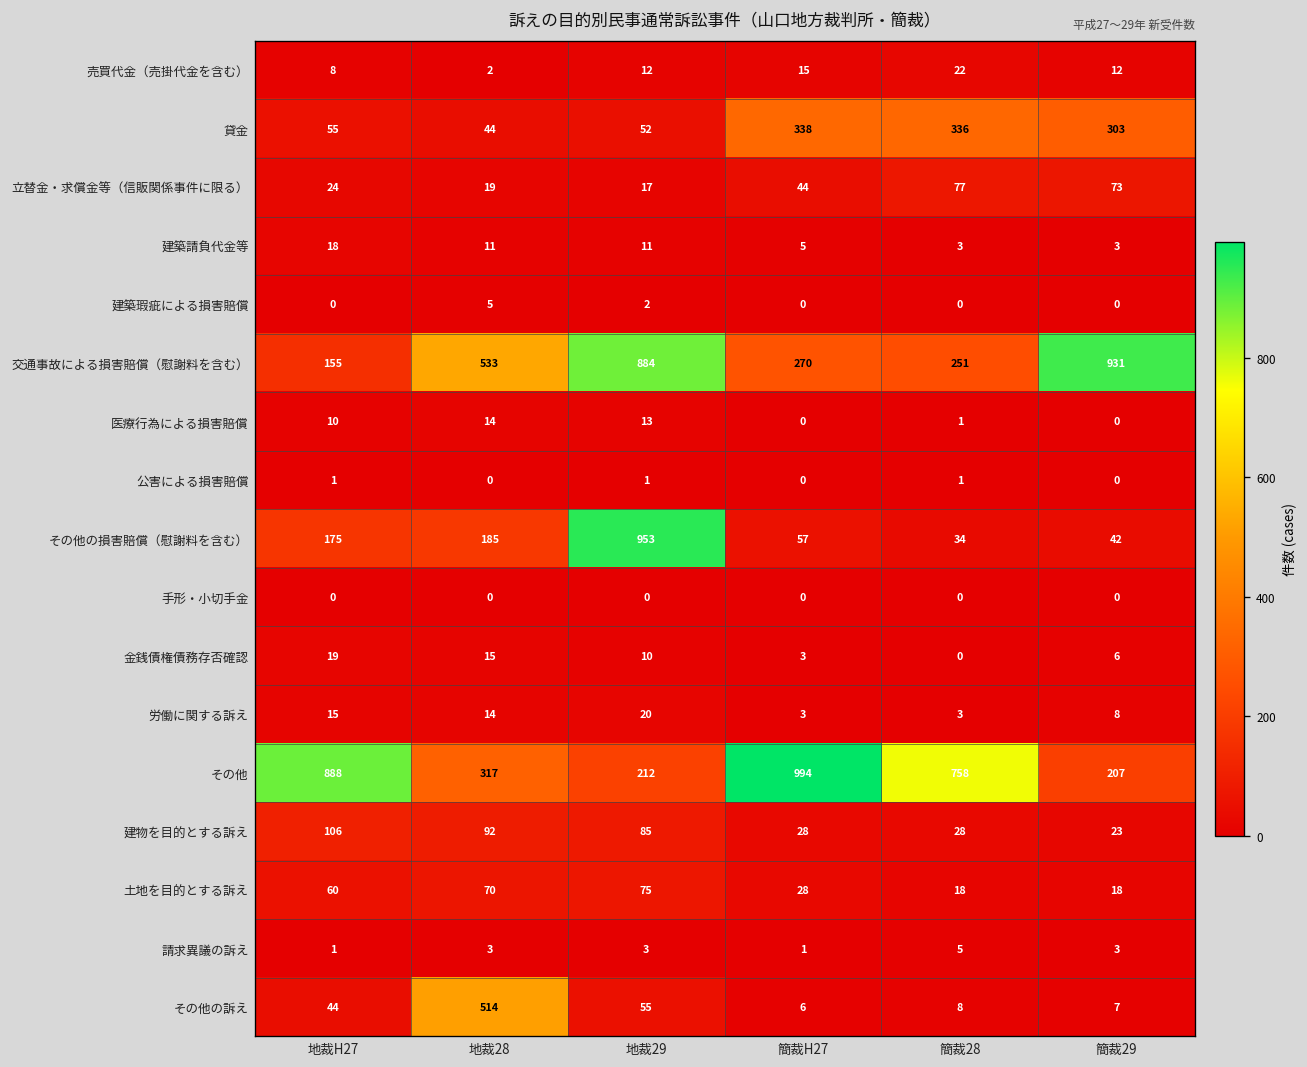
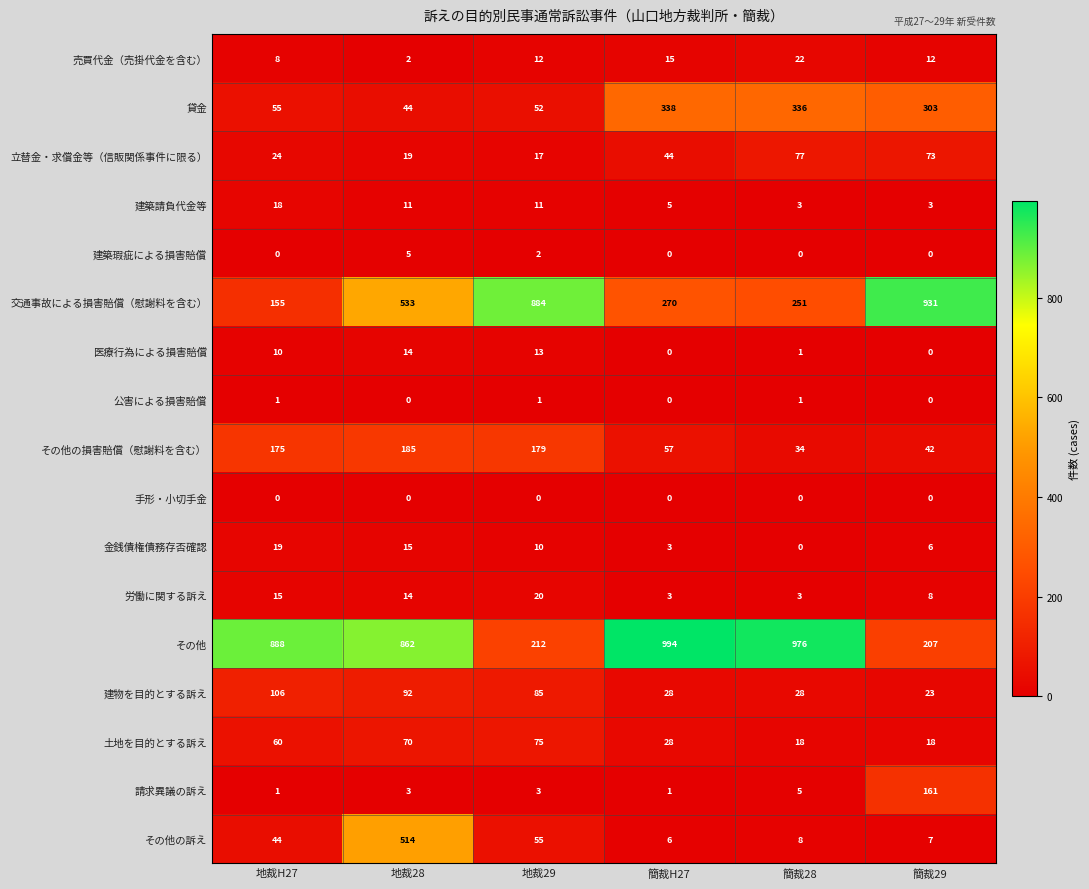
  {
    "売買代金（売掛代金を含む）": {
      "地裁H27": 8,
      "地裁28": 2,
      "地裁29": 12,
      "簡裁H27": 15,
      "簡裁28": 22,
      "簡裁29": 12
    },
    "貸金": {
      "地裁H27": 55,
      "地裁28": 44,
      "地裁29": 52,
      "簡裁H27": 338,
      "簡裁28": 336,
      "簡裁29": 303
    },
    "立替金・求償金等（信販関係事件に限る）": {
      "地裁H27": 24,
      "地裁28": 19,
      "地裁29": 17,
      "簡裁H27": 44,
      "簡裁28": 77,
      "簡裁29": 73
    },
    "建築請負代金等": {
      "地裁H27": 18,
      "地裁28": 11,
      "地裁29": 11,
      "簡裁H27": 5,
      "簡裁28": 3,
      "簡裁29": 3
    },
    "建築瑕疵による損害賠償": {
      "地裁H27": 0,
      "地裁28": 5,
      "地裁29": 2,
      "簡裁H27": 0,
      "簡裁28": 0,
      "簡裁29": 0
    },
    "交通事故による損害賠償（慰謝料を含む）": {
      "地裁H27": 155,
      "地裁28": 533,
      "地裁29": 884,
      "簡裁H27": 270,
      "簡裁28": 251,
      "簡裁29": 931
    },
    "医療行為による損害賠償": {
      "地裁H27": 10,
      "地裁28": 14,
      "地裁29": 13,
      "簡裁H27": 0,
      "簡裁28": 1,
      "簡裁29": 0
    },
    "公害による損害賠償": {
      "地裁H27": 1,
      "地裁28": 0,
      "地裁29": 1,
      "簡裁H27": 0,
      "簡裁28": 1,
      "簡裁29": 0
    },
    "その他の損害賠償（慰謝料を含む）": {
      "地裁H27": 175,
      "地裁28": 185,
-     "地裁29": 953,
+     "地裁29": 179,
      "簡裁H27": 57,
      "簡裁28": 34,
      "簡裁29": 42
    },
    "手形・小切手金": {
      "地裁H27": 0,
      "地裁28": 0,
      "地裁29": 0,
      "簡裁H27": 0,
      "簡裁28": 0,
      "簡裁29": 0
    },
    "金銭債権債務存否確認": {
      "地裁H27": 19,
      "地裁28": 15,
      "地裁29": 10,
      "簡裁H27": 3,
      "簡裁28": 0,
      "簡裁29": 6
    },
    "労働に関する訴え": {
      "地裁H27": 15,
      "地裁28": 14,
      "地裁29": 20,
      "簡裁H27": 3,
      "簡裁28": 3,
      "簡裁29": 8
    },
    "その他": {
      "地裁H27": 888,
-     "地裁28": 317,
+     "地裁28": 862,
      "地裁29": 212,
      "簡裁H27": 994,
-     "簡裁28": 758,
+     "簡裁28": 976,
      "簡裁29": 207
    },
    "建物を目的とする訴え": {
      "地裁H27": 106,
      "地裁28": 92,
      "地裁29": 85,
      "簡裁H27": 28,
      "簡裁28": 28,
      "簡裁29": 23
    },
    "土地を目的とする訴え": {
      "地裁H27": 60,
      "地裁28": 70,
      "地裁29": 75,
      "簡裁H27": 28,
      "簡裁28": 18,
      "簡裁29": 18
    },
    "請求異議の訴え": {
      "地裁H27": 1,
      "地裁28": 3,
      "地裁29": 3,
      "簡裁H27": 1,
      "簡裁28": 5,
-     "簡裁29": 3
+     "簡裁29": 161
    },
    "その他の訴え": {
      "地裁H27": 44,
      "地裁28": 514,
      "地裁29": 55,
      "簡裁H27": 6,
      "簡裁28": 8,
      "簡裁29": 7
    }
  }
